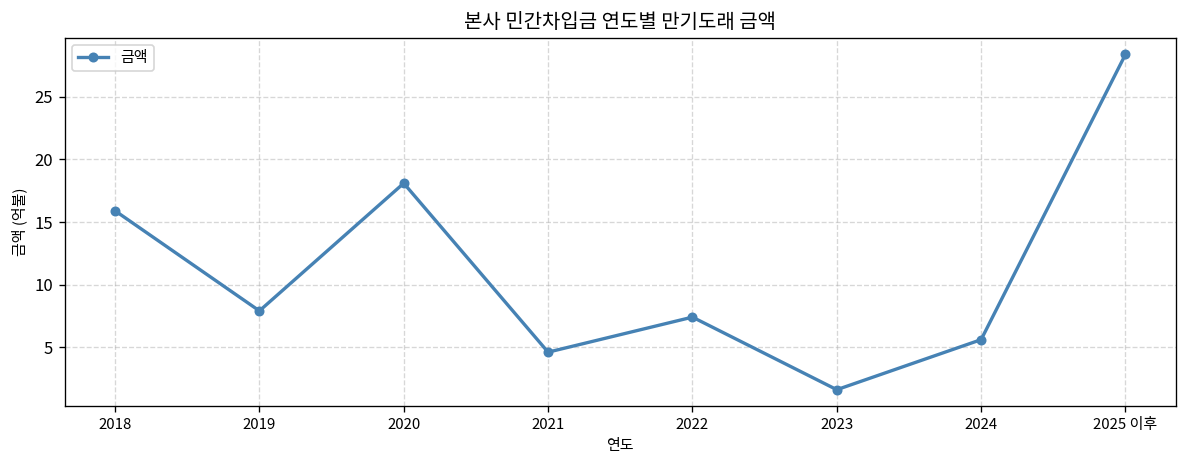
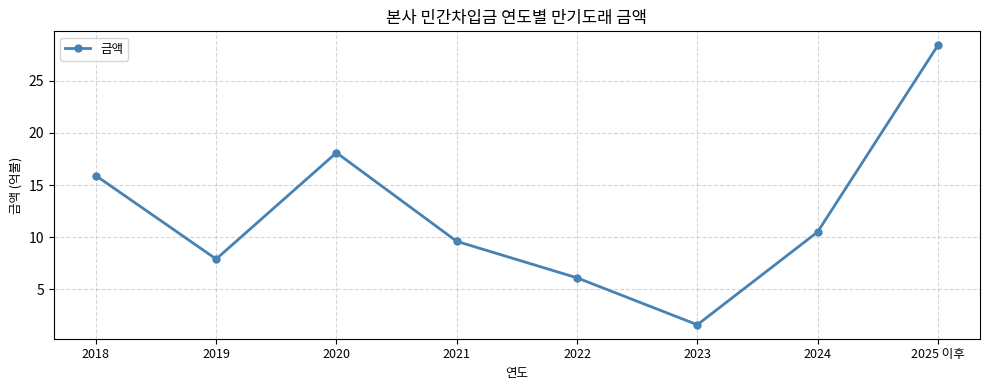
  {
    "2018": 15.9,
    "2019": 7.9,
    "2020": 18.1,
-   "2021": 4.6,
-   "2022": 7.4,
+   "2021": 9.6,
+   "2022": 6.1,
    "2023": 1.6,
-   "2024": 5.6,
+   "2024": 10.5,
    "2025 이후": 28.4
  }
